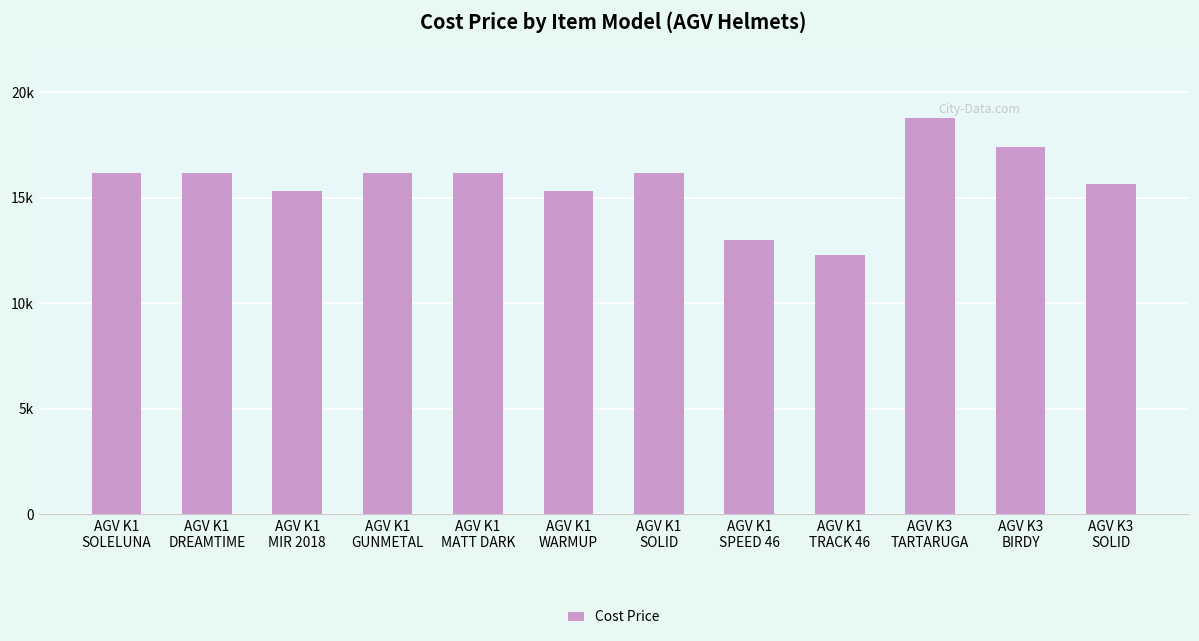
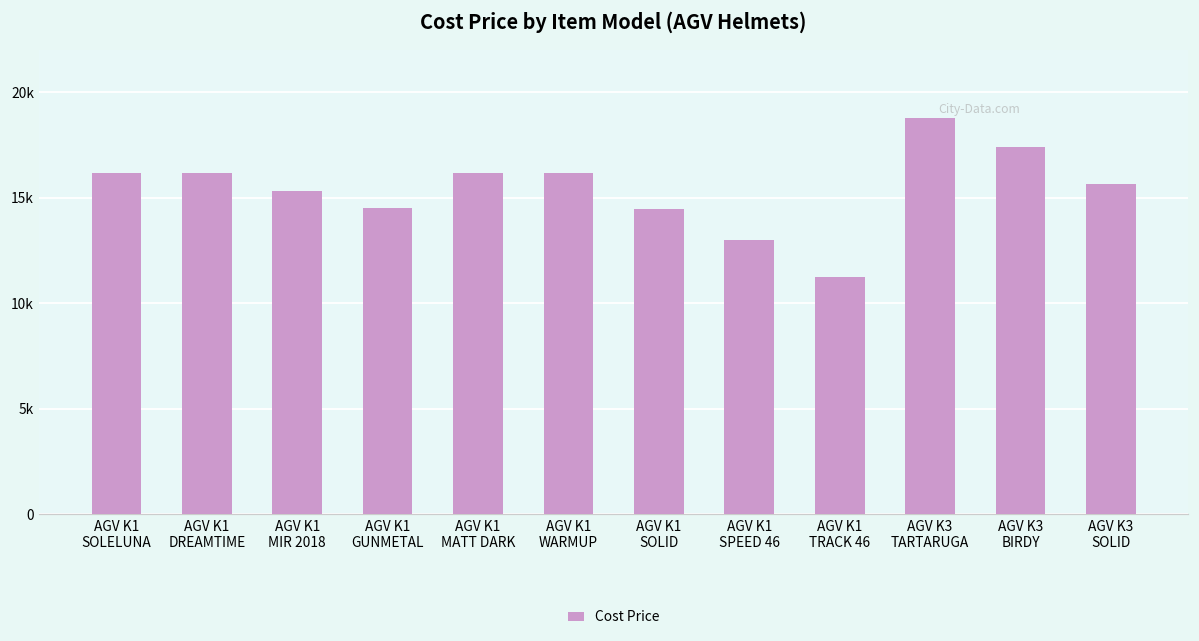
  {
    "AGV K1 SOLELUNA": 16200,
    "AGV K1 DREAMTIME": 16200,
    "AGV K1 MIR 2018": 15300,
-   "AGV K1 GUNMETAL": 16200,
+   "AGV K1 GUNMETAL": 14500,
    "AGV K1 MATT DARK": 16200,
-   "AGV K1 WARMUP": 15300,
-   "AGV K1 SOLID": 16200,
+   "AGV K1 WARMUP": 16200,
+   "AGV K1 SOLID": 14500,
    "AGV K1 SPEED 46": 13000,
-   "AGV K1 TRACK 46": 12300,
+   "AGV K1 TRACK 46": 11300,
    "AGV K3 TARTARUGA": 18800,
    "AGV K3 BIRDY": 17400,
    "AGV K3 SOLID": 15700
  }
